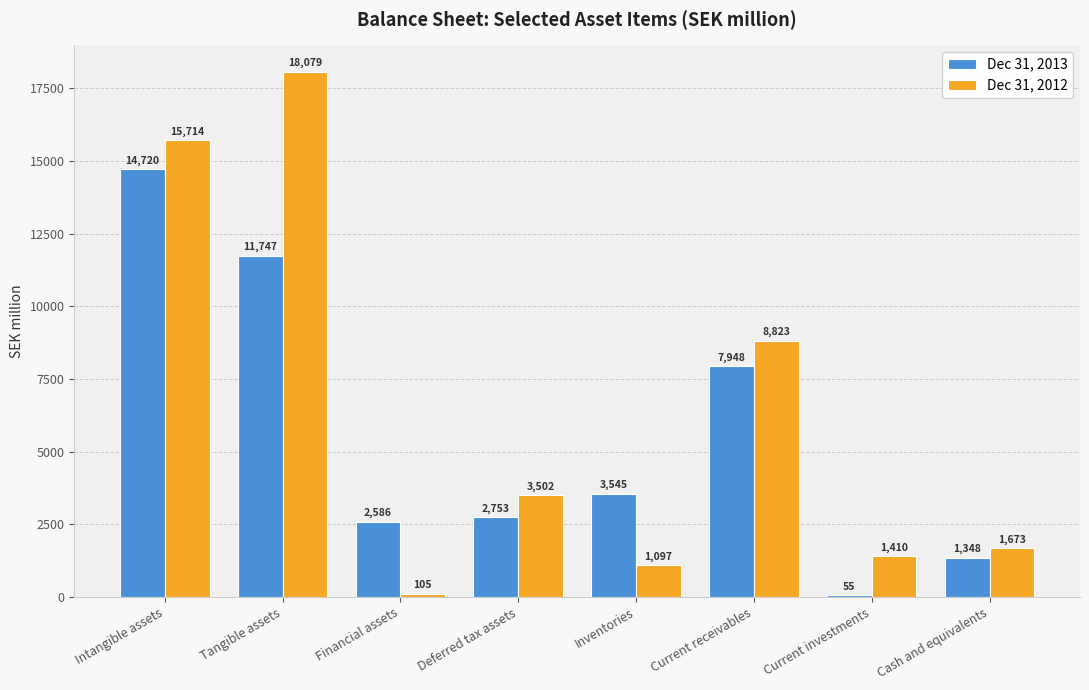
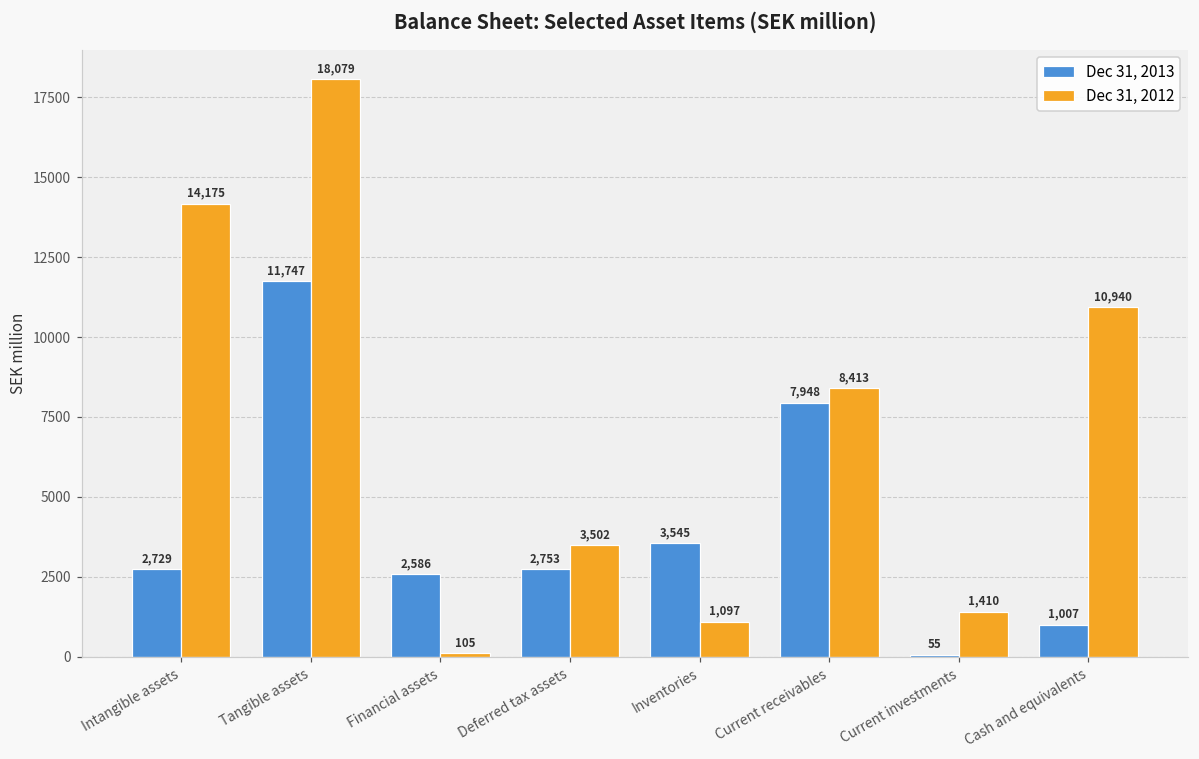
  {
    "Dec 31, 2013": {
-     "Intangible assets": "14,720",
+     "Intangible assets": "2,729",
      "Tangible assets": "11,747",
      "Financial assets": "2,586",
      "Deferred tax assets": "2,753",
      "Inventories": "3,545",
      "Current receivables": "7,948",
      "Current investments": "55",
-     "Cash and equivalents": "1,348"
+     "Cash and equivalents": "1,007"
    },
    "Dec 31, 2012": {
-     "Intangible assets": "15,714",
+     "Intangible assets": "14,175",
      "Tangible assets": "18,079",
      "Financial assets": "105",
      "Deferred tax assets": "3,502",
      "Inventories": "1,097",
-     "Current receivables": "8,823",
+     "Current receivables": "8,413",
      "Current investments": "1,410",
-     "Cash and equivalents": "1,673"
+     "Cash and equivalents": "10,940"
    }
  }
